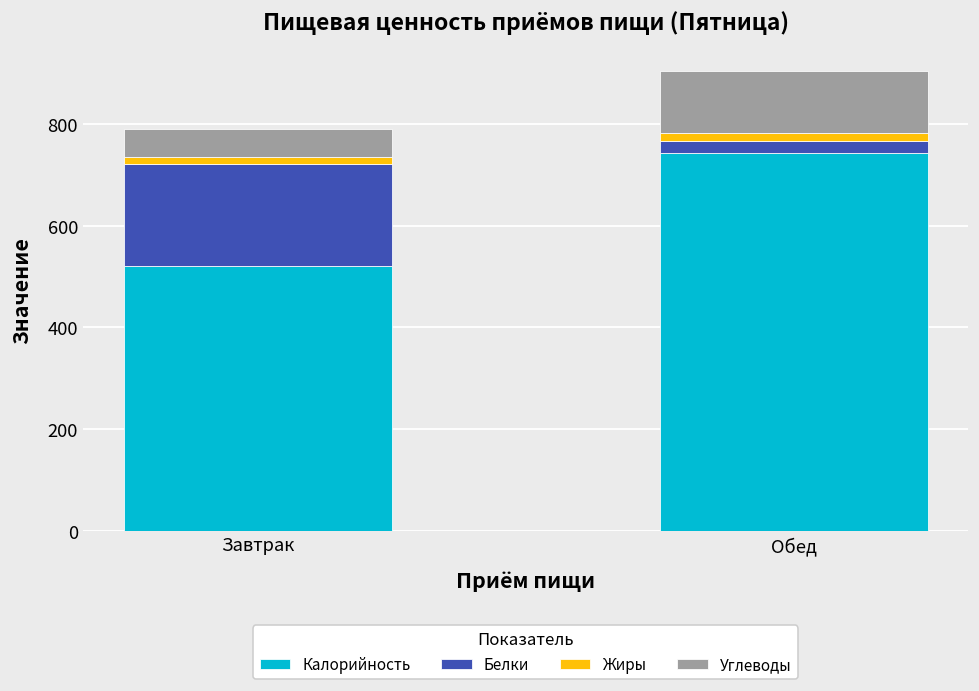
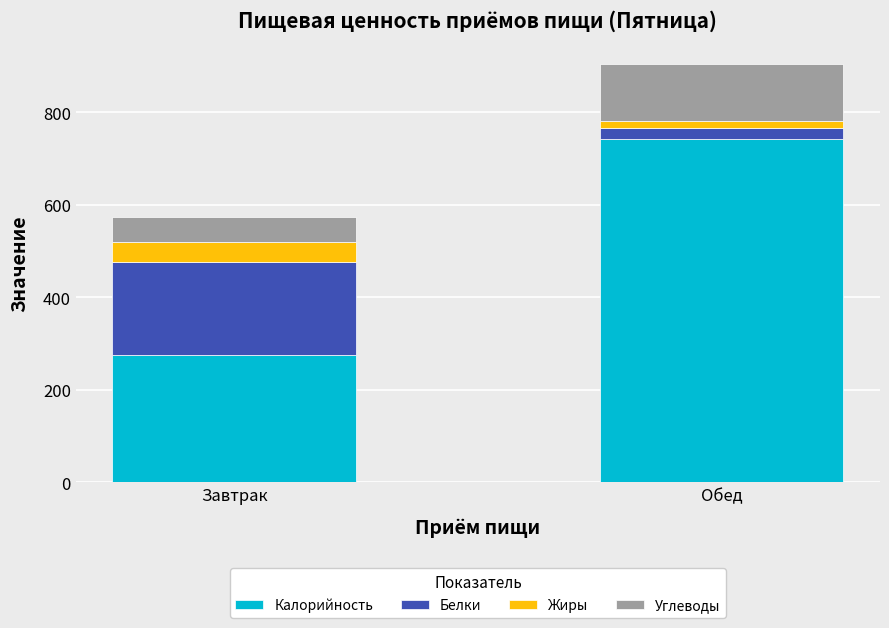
  {
    "Калорийность": {
-     "Завтрак": 520,
+     "Завтрак": 280,
      "Обед": 740
    },
    "Белки": {
      "Завтрак": 200,
      "Обед": 20
    },
    "Жиры": {
-     "Завтрак": 10,
+     "Завтрак": 40,
      "Обед": 20
    },
    "Углеводы": {
      "Завтрак": 50,
      "Обед": 120
    }
  }
